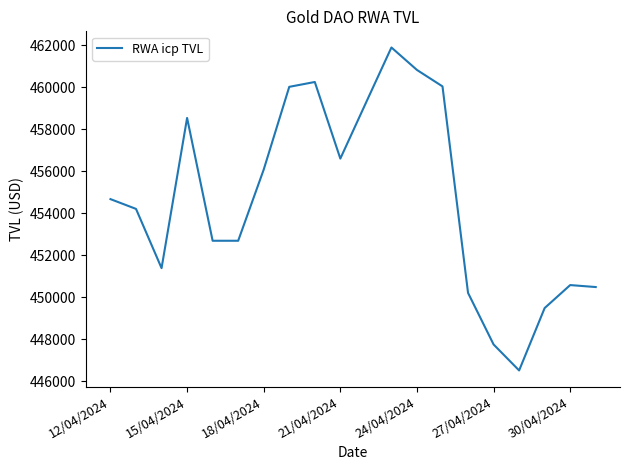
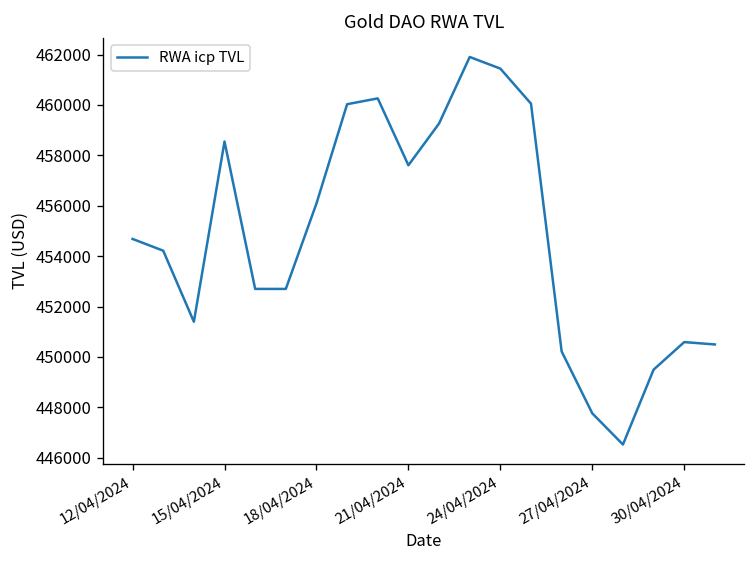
  {
    "12/04/2024": 454700,
    "15/04/2024": 458500,
    "18/04/2024": 456100,
-   "21/04/2024": 456600,
-   "24/04/2024": 460800,
+   "21/04/2024": 457600,
+   "24/04/2024": 461400,
    "27/04/2024": 447800,
    "30/04/2024": 450600
  }
